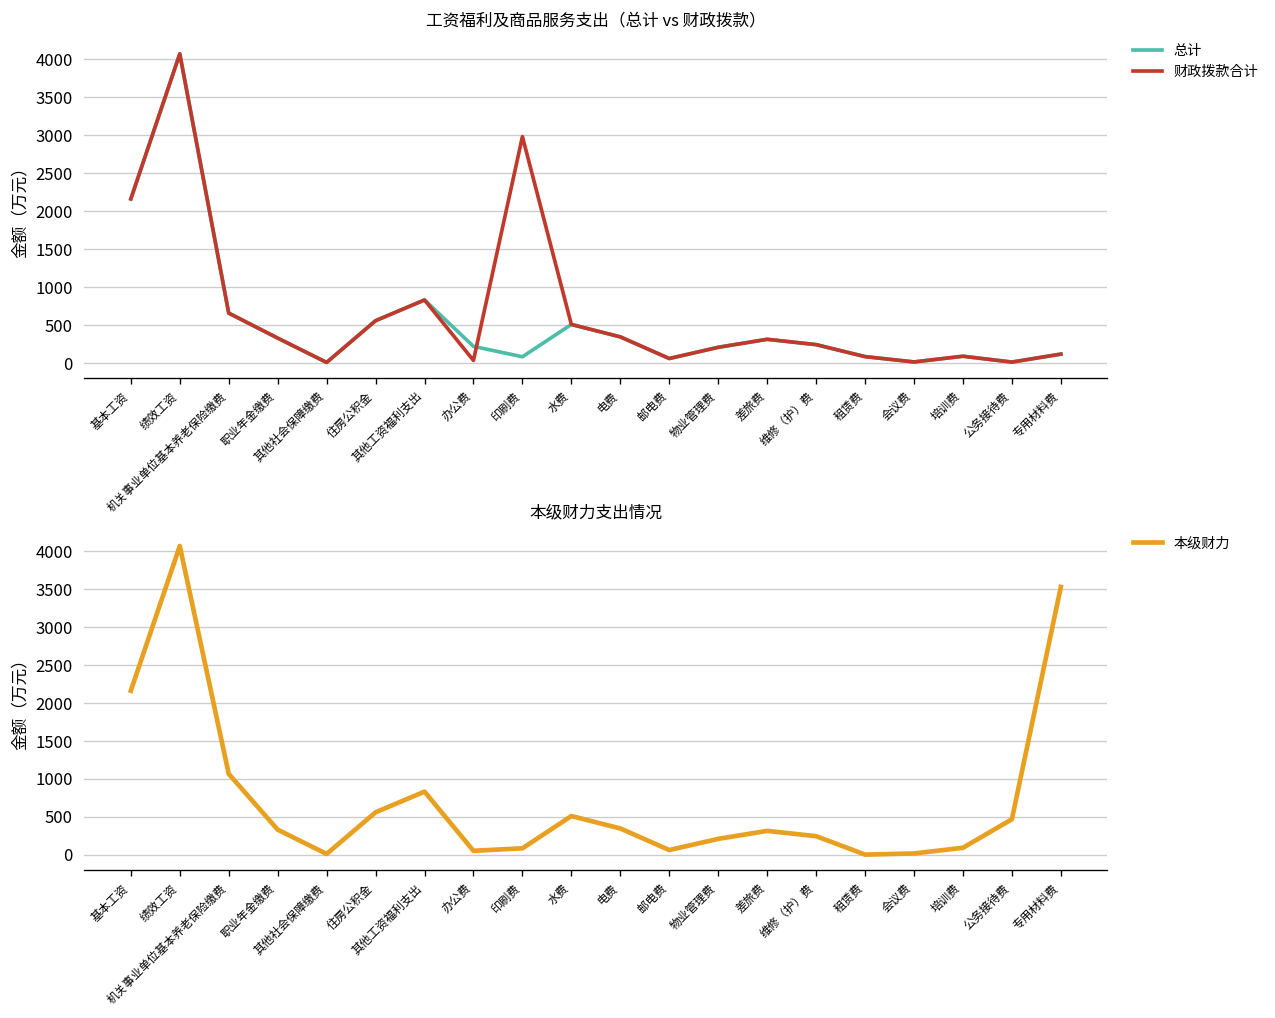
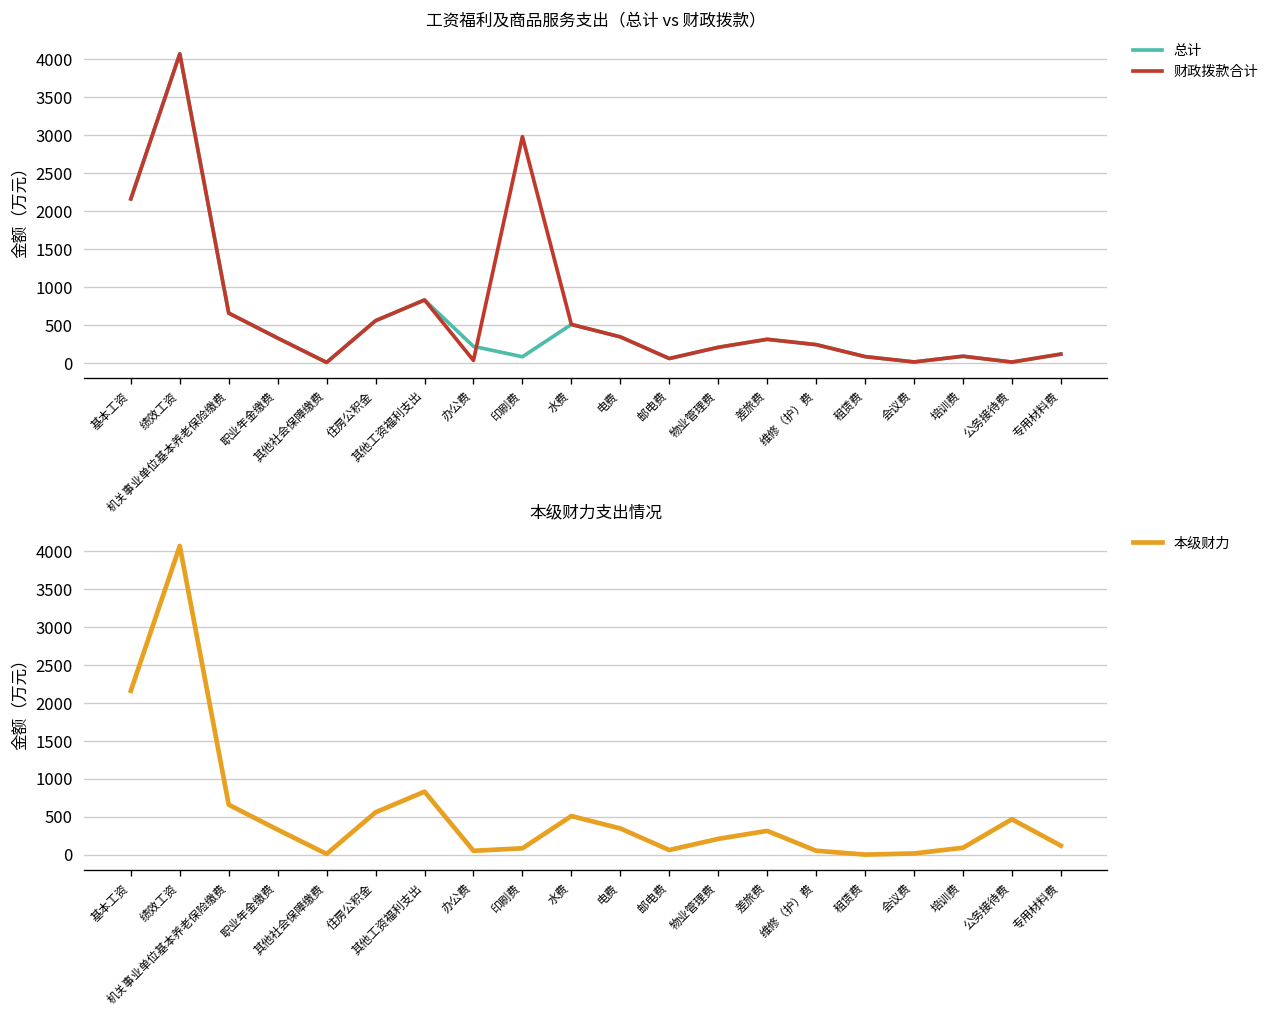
  {
    "工资福利及商品服务支出（总计 vs 财政拨款）": {
      "总计": {
        "办公费": 200,
        "印刷费": 100
      },
      "财政拨款合计": {
        "办公费": 0,
        "印刷费": 3000
      }
    },
    "本级财力支出情况": {
      "基本工资": 2200,
      "绩效工资": 4100,
-     "机关事业单位基本养老保险缴费": 1100,
+     "机关事业单位基本养老保险缴费": 700,
      "职业年金缴费": 300,
      "其他社会保障缴费": 0,
      "住房公积金": 600,
      "其他工资福利支出": 800,
      "办公费": 100,
      "印刷费": 100,
      "水费": 500,
      "电费": 300,
      "邮电费": 100,
      "物业管理费": 200,
      "差旅费": 300,
-     "维修（护）费": 200,
+     "维修（护）费": 100,
      "租赁费": 0,
      "会议费": 0,
      "培训费": 100,
      "公务接待费": 500,
-     "专用材料费": 3500
+     "专用材料费": 100
    }
  }
